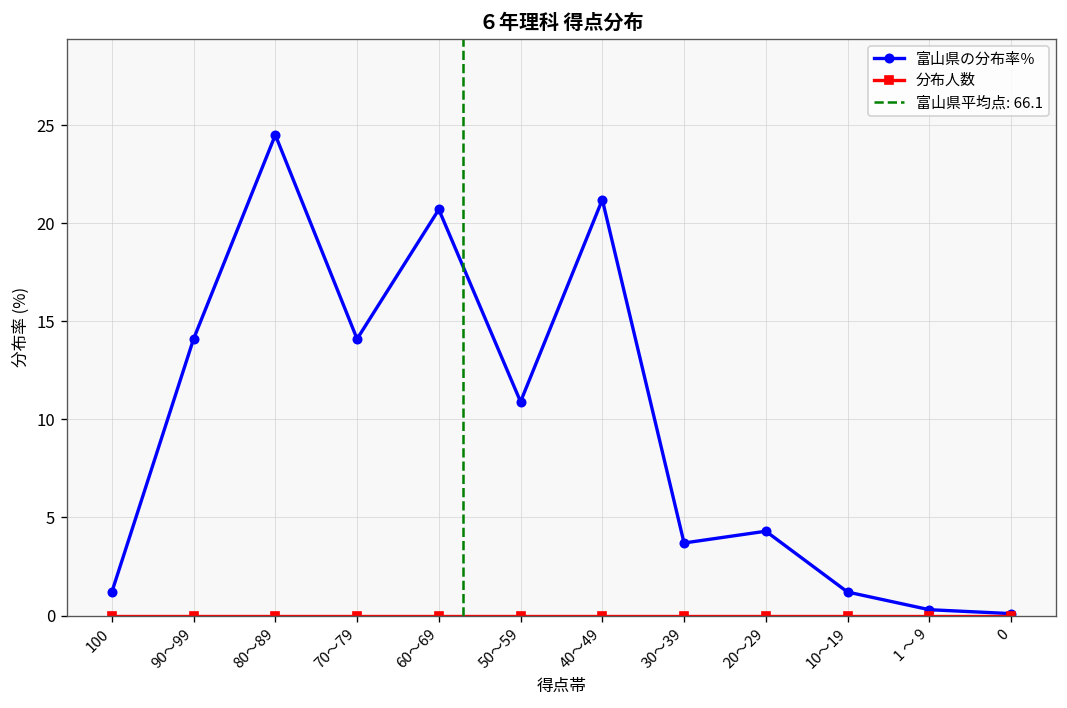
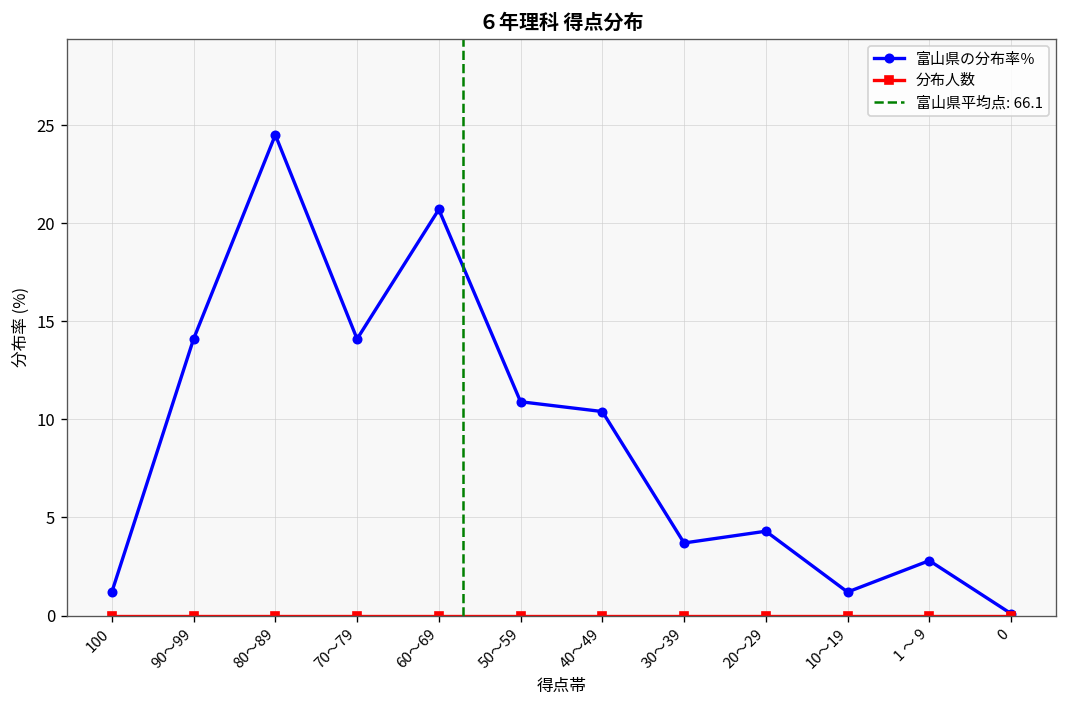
  {
    "富山県の分布率％": {
      "100": 1.2,
      "90～99": 14.1,
      "80～89": 24.5,
      "70～79": 14.1,
      "60～69": 20.7,
      "50～59": 10.9,
-     "40～49": 21.2,
+     "40～49": 10.4,
      "30～39": 3.7,
      "20～29": 4.3,
      "10～19": 1.2,
-     "1 ～ 9": 0.3
+     "1 ～ 9": 2.8
    },
    "分布人数": {
      "100": 0.0,
      "90～99": 0.0,
      "80～89": 0.0,
      "70～79": 0.0,
      "60～69": 0.0,
      "50～59": 0.0,
      "40～49": 0.0,
      "30～39": 0.0,
      "20～29": 0.0,
      "10～19": 0.0,
      "1 ～ 9": 0.0
    }
  }
